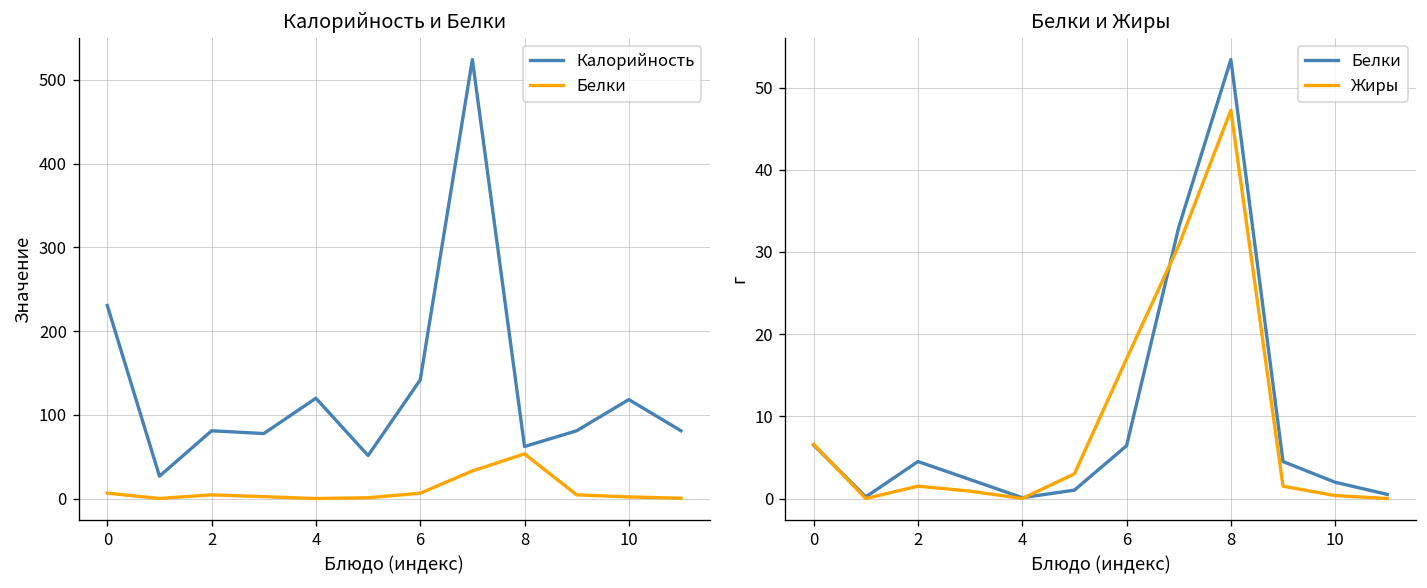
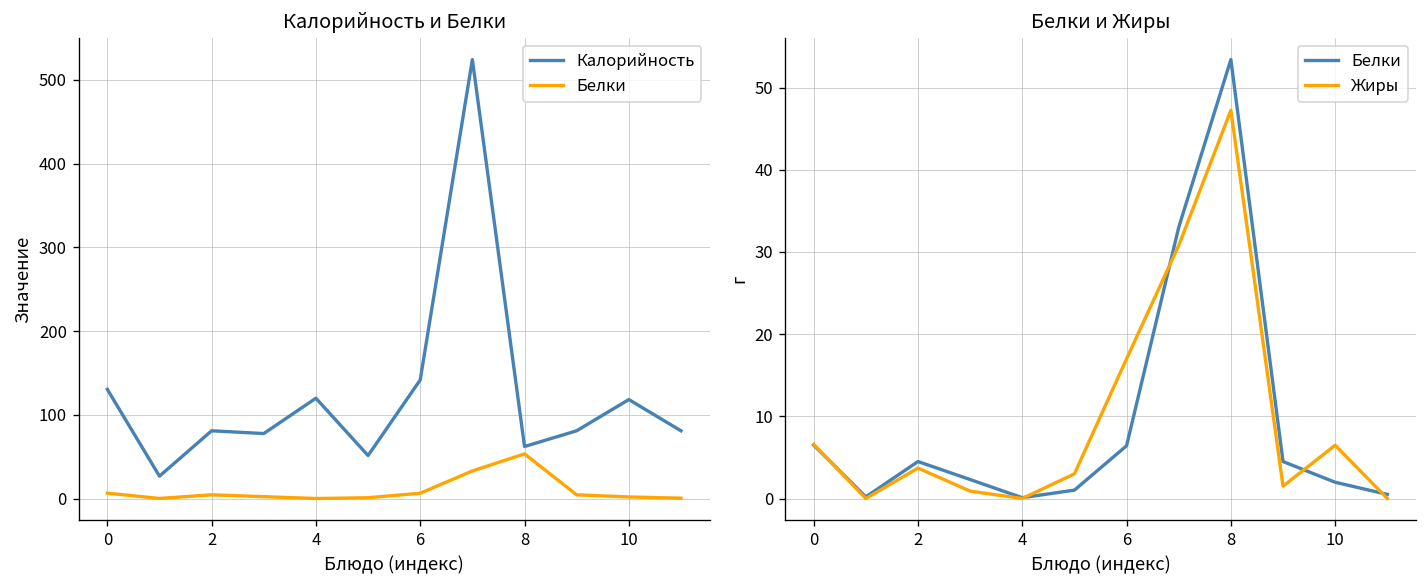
  {
    "Калорийность и Белки": {
      "Калорийность": {
-       "0": 230,
+       "0": 130,
        "2": 80,
        "4": 120,
        "6": 140,
        "8": 60,
        "10": 120
      }
    },
    "Белки и Жиры": {
      "Белки": {
        "2": 5,
        "6": 6,
        "8": 53,
        "10": 2
      },
      "Жиры": {
-       "2": 2,
+       "2": 4,
        "6": 17,
        "8": 47,
-       "10": 0
+       "10": 6
      }
    }
  }
